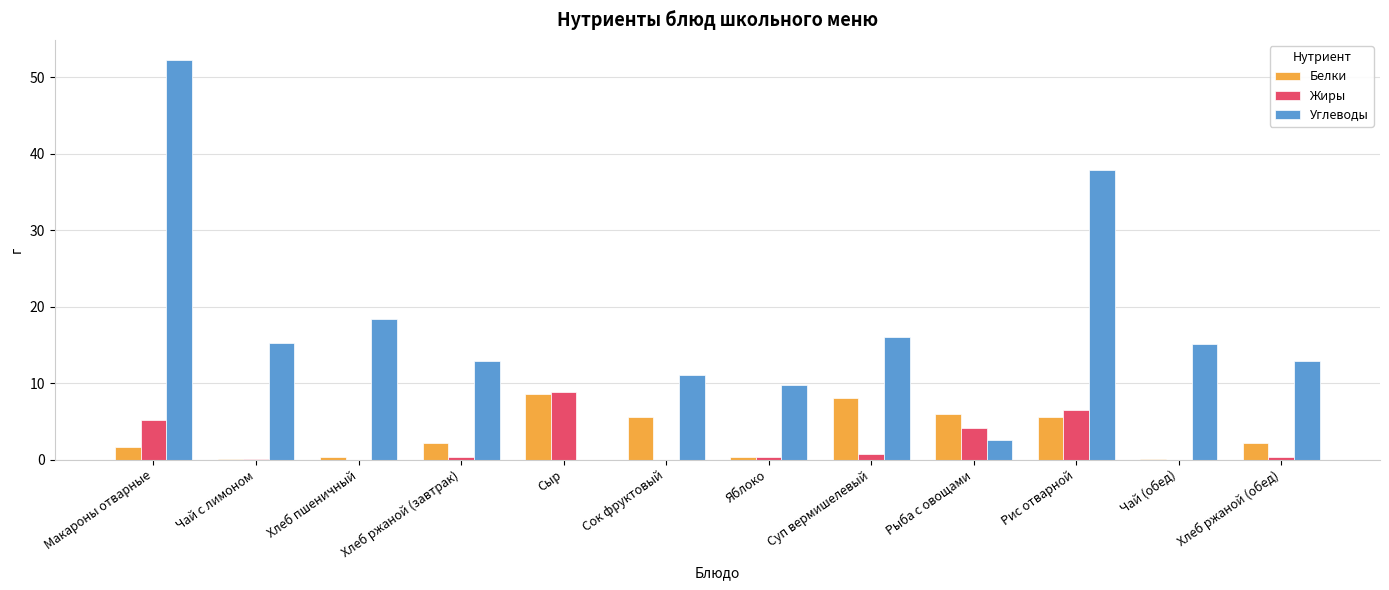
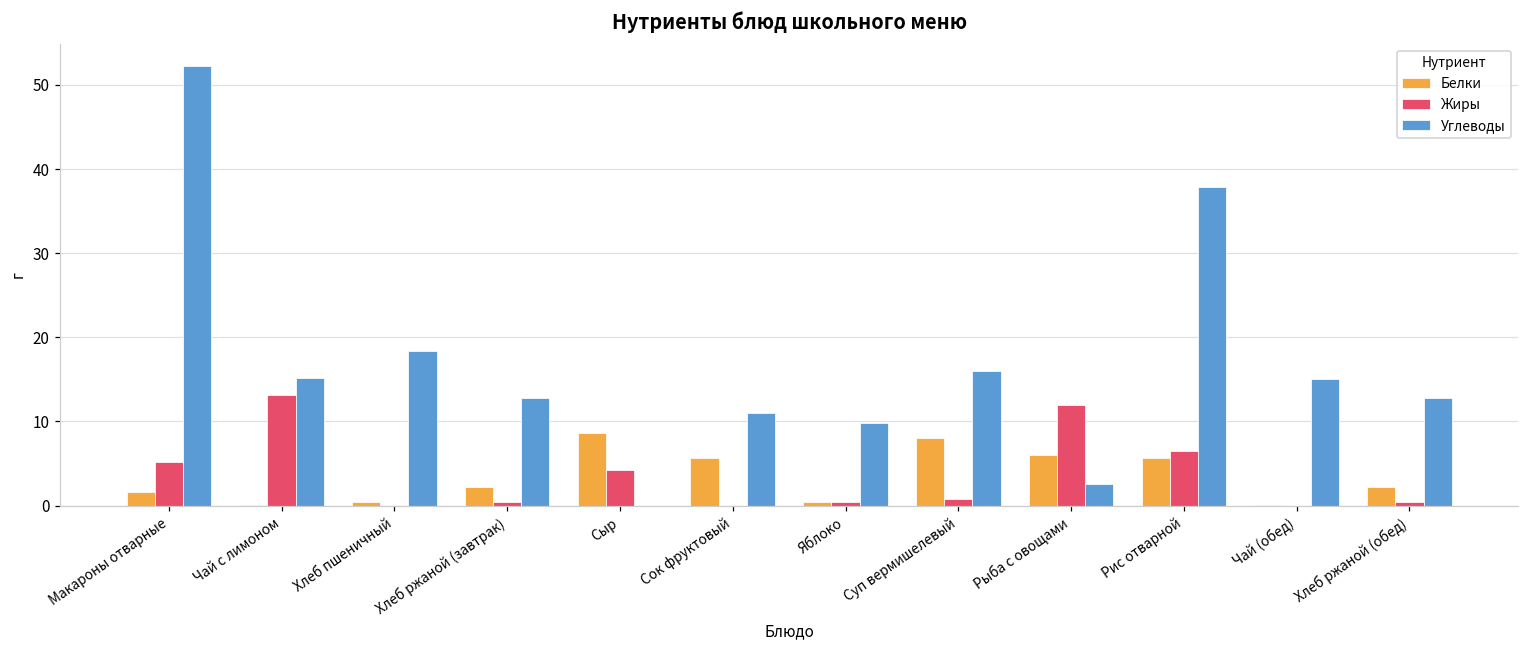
  {
    "Белки": {
      "Макароны отварные": 2,
      "Хлеб пшеничный": 0,
      "Хлеб ржаной (завтрак)": 2,
      "Сыр": 9,
      "Сок фруктовый": 6,
      "Яблоко": 0,
      "Суп вермишелевый": 8,
      "Рыба с овощами": 6,
      "Рис отварной": 6,
      "Хлеб ржаной (обед)": 2
    },
    "Жиры": {
      "Макароны отварные": 5,
-     "Чай с лимоном": 0,
+     "Чай с лимоном": 13,
      "Хлеб пшеничный": 0,
      "Хлеб ржаной (завтрак)": 0,
-     "Сыр": 9,
+     "Сыр": 4,
      "Сок фруктовый": 0,
      "Яблоко": 0,
      "Суп вермишелевый": 1,
-     "Рыба с овощами": 4,
+     "Рыба с овощами": 12,
      "Рис отварной": 7,
      "Чай (обед)": 0,
      "Хлеб ржаной (обед)": 0
    },
    "Углеводы": {
      "Макароны отварные": 52,
      "Чай с лимоном": 15,
      "Хлеб пшеничный": 18,
      "Хлеб ржаной (завтрак)": 13,
      "Сыр": 0,
      "Сок фруктовый": 11,
      "Яблоко": 10,
      "Суп вермишелевый": 16,
      "Рыба с овощами": 3,
      "Рис отварной": 38,
      "Чай (обед)": 15,
      "Хлеб ржаной (обед)": 13
    }
  }
